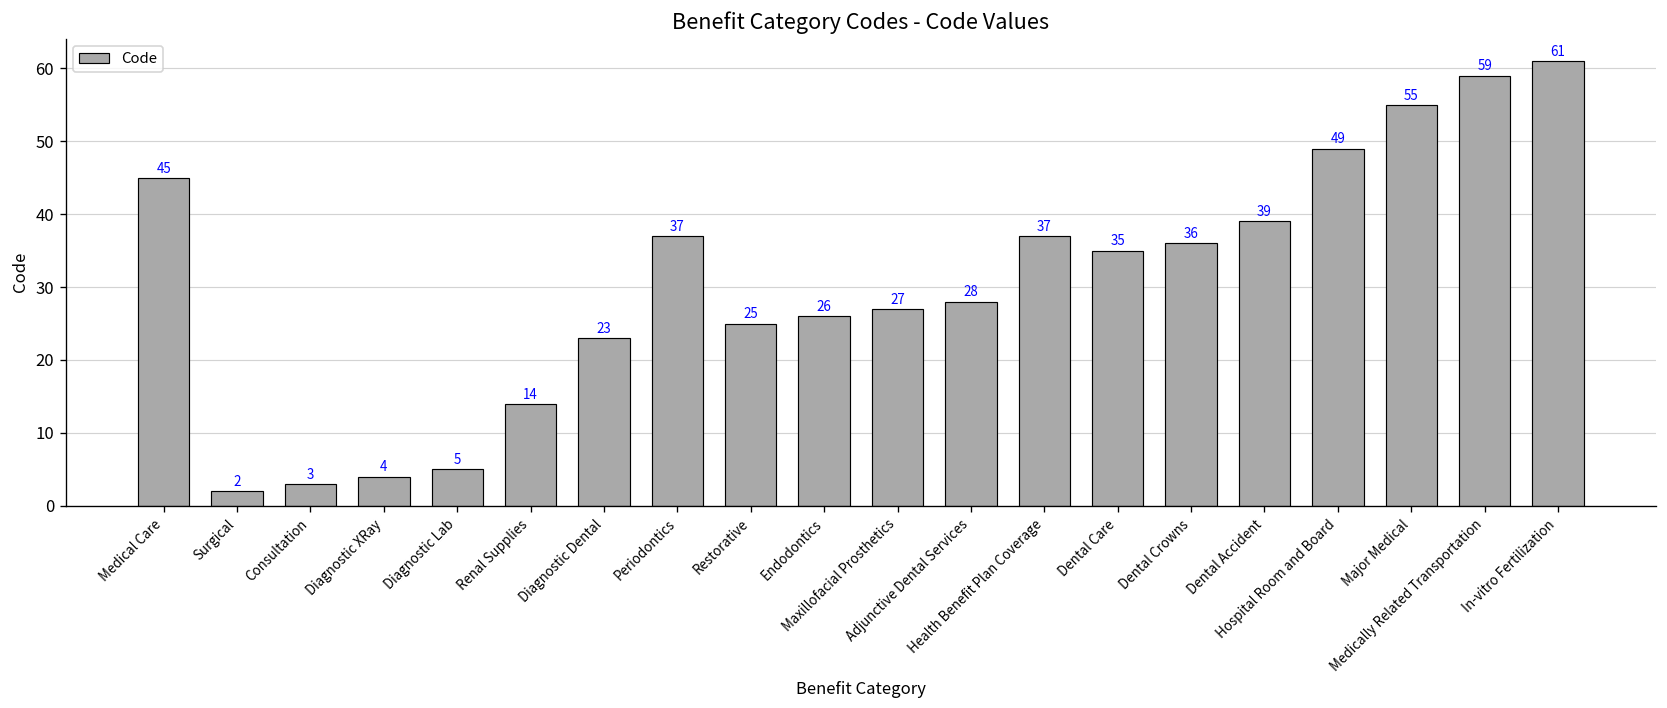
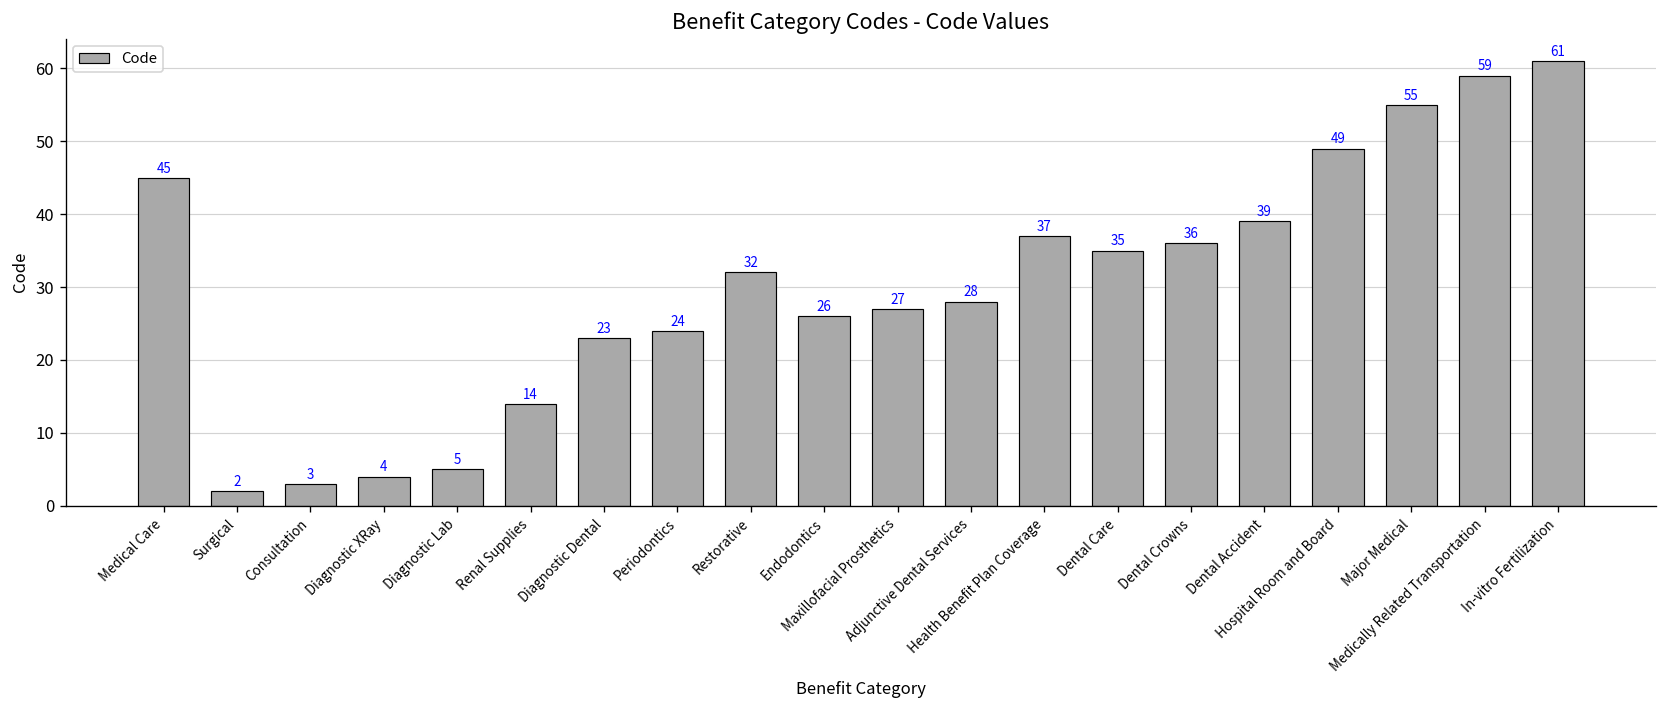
  {
    "Medical Care": 45,
    "Surgical": 2,
    "Consultation": 3,
    "Diagnostic XRay": 4,
    "Diagnostic Lab": 5,
    "Renal Supplies": 14,
    "Diagnostic Dental": 23,
-   "Periodontics": 37,
-   "Restorative": 25,
+   "Periodontics": 24,
+   "Restorative": 32,
    "Endodontics": 26,
    "Maxillofacial Prosthetics": 27,
    "Adjunctive Dental Services": 28,
    "Health Benefit Plan Coverage": 37,
    "Dental Care": 35,
    "Dental Crowns": 36,
    "Dental Accident": 39,
    "Hospital Room and Board": 49,
    "Major Medical": 55,
    "Medically Related Transportation": 59,
    "In-vitro Fertilization": 61
  }
